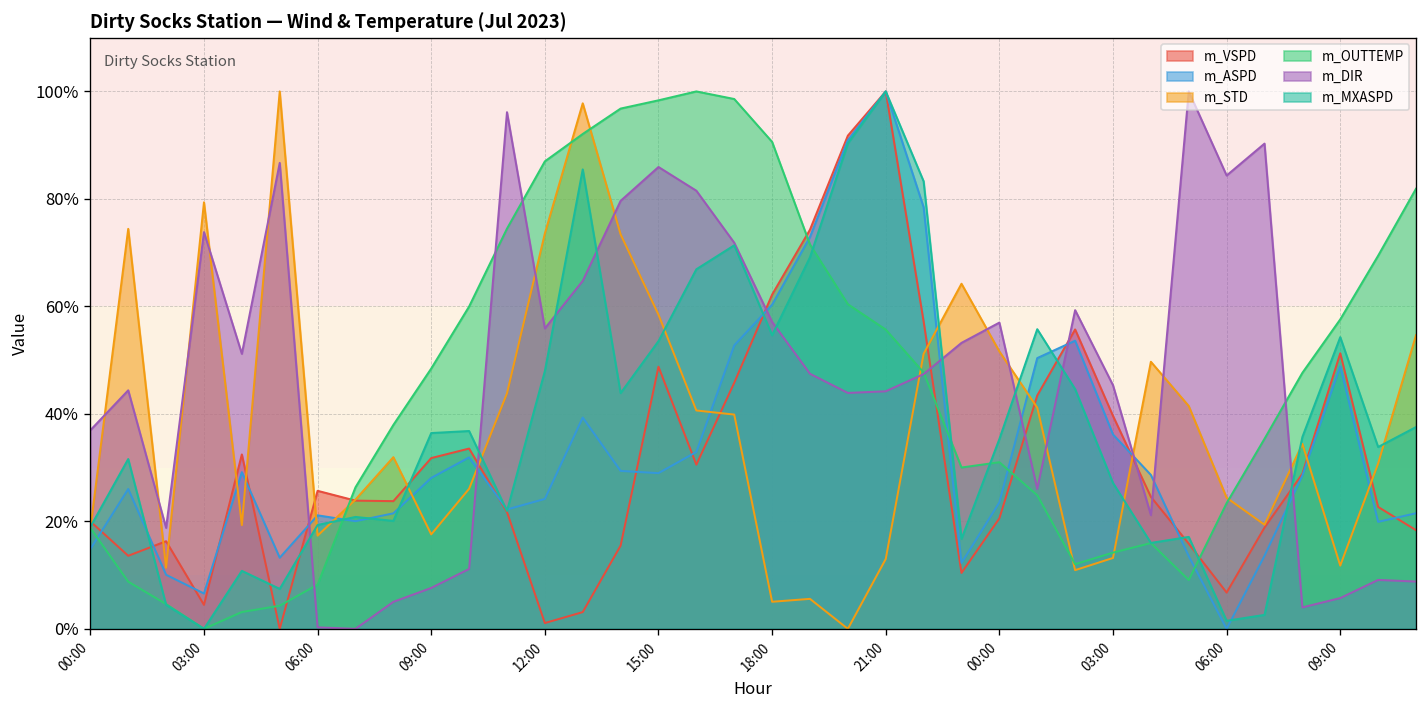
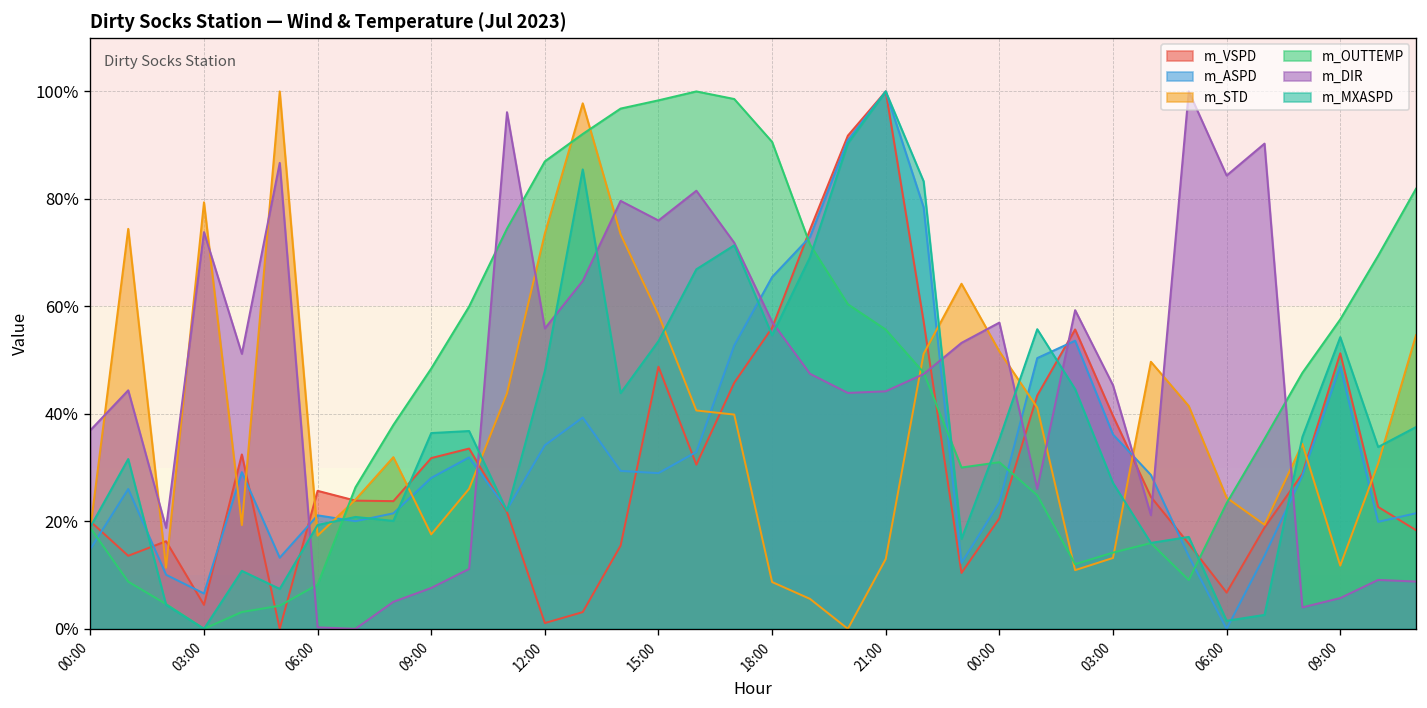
  {
    "m_VSPD": {
      "12:00": "1%",
      "15:00": "49%",
-     "18:00": "62%"
+     "18:00": "56%"
    },
    "m_ASPD": {
-     "12:00": "24%",
+     "12:00": "34%",
      "15:00": "29%",
-     "18:00": "60%"
+     "18:00": "65%"
    },
    "m_STD": {
      "12:00": "74%",
      "15:00": "58%",
-     "18:00": "5%",
+     "18:00": "9%",
      "21:00": "13%"
    },
    "m_DIR": {
      "12:00": "56%",
-     "15:00": "86%",
+     "15:00": "76%",
      "18:00": "57%",
      "21:00": "44%"
    }
  }
